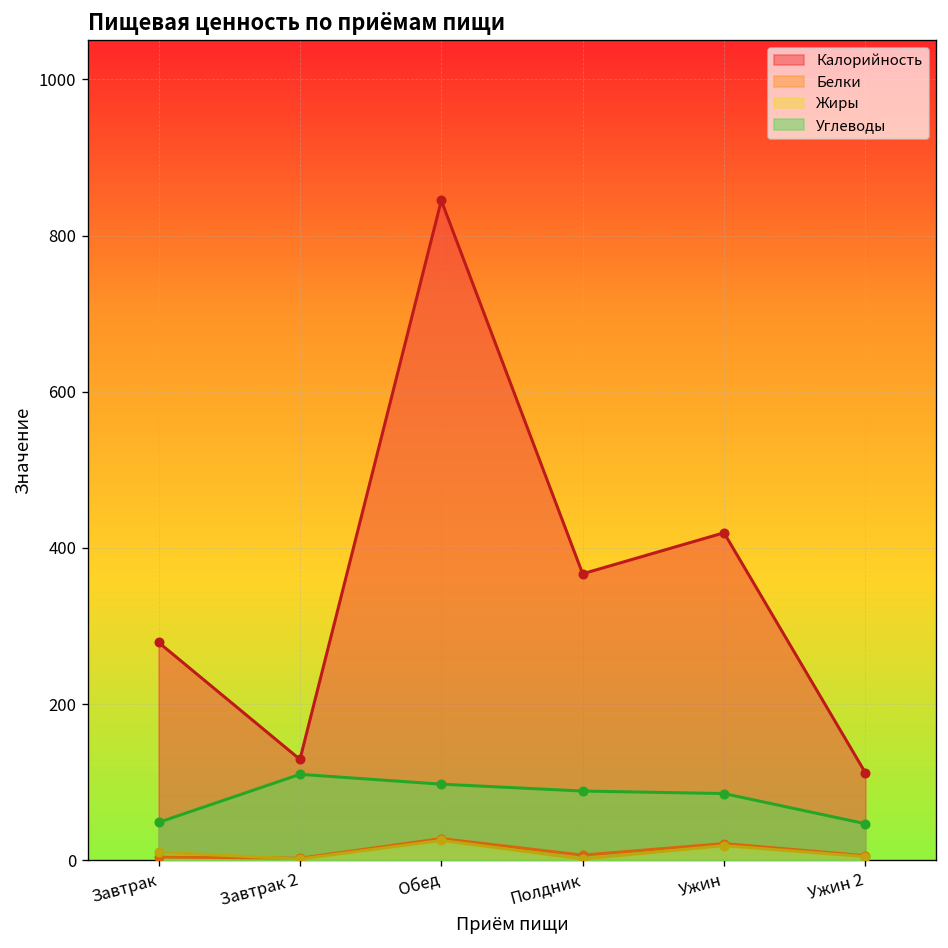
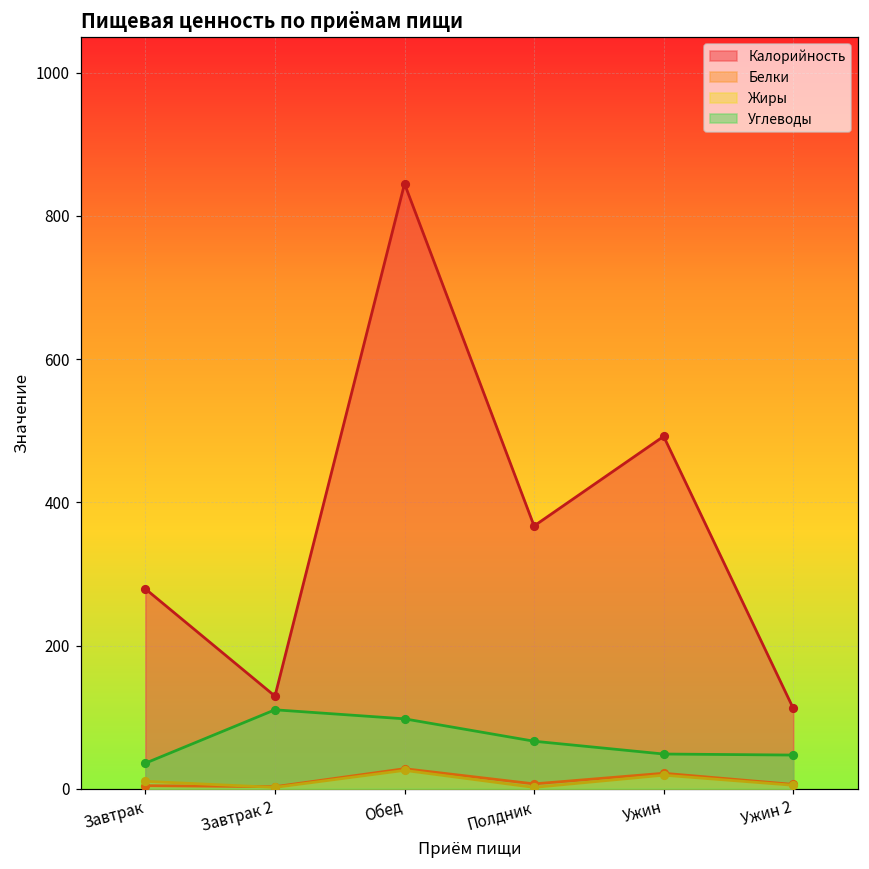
  {
    "Калорийность": {
      "Завтрак": 280,
      "Завтрак 2": 130,
      "Обед": 850,
      "Полдник": 370,
-     "Ужин": 420,
+     "Ужин": 490,
      "Ужин 2": 110
    },
    "Углеводы": {
-     "Завтрак": 50,
+     "Завтрак": 40,
      "Завтрак 2": 110,
      "Обед": 100,
-     "Полдник": 90,
-     "Ужин": 90,
+     "Полдник": 70,
+     "Ужин": 50,
      "Ужин 2": 50
    }
  }
